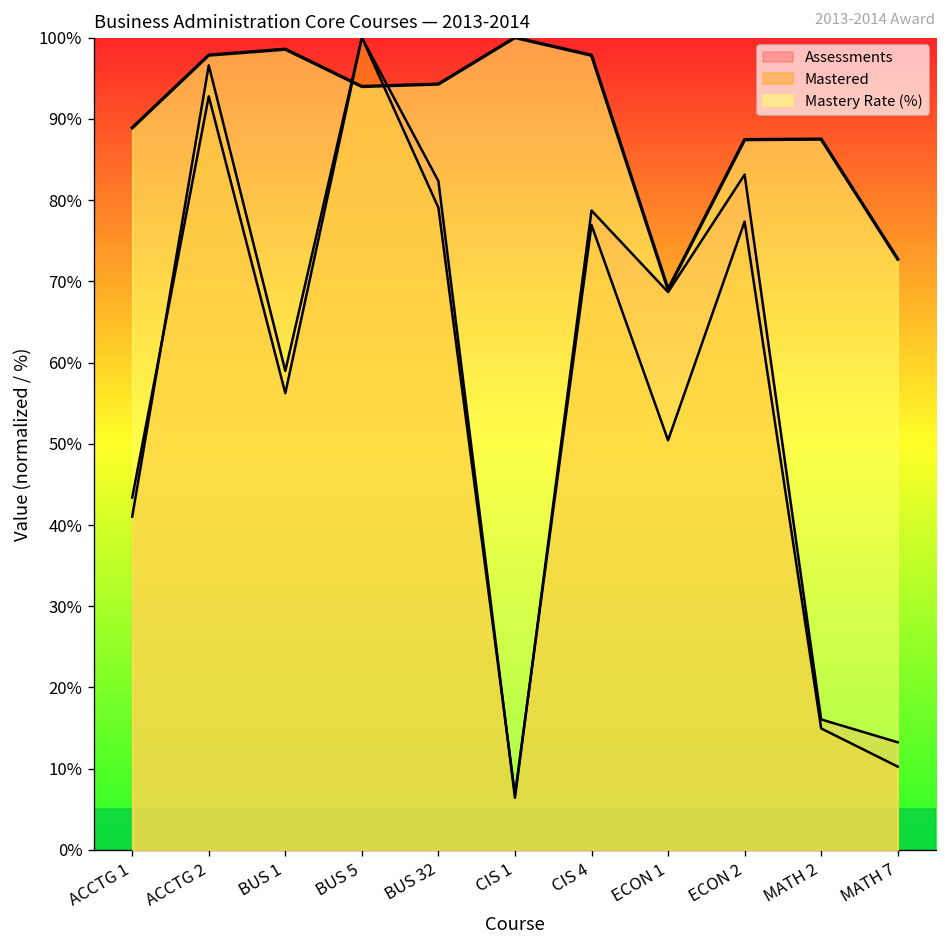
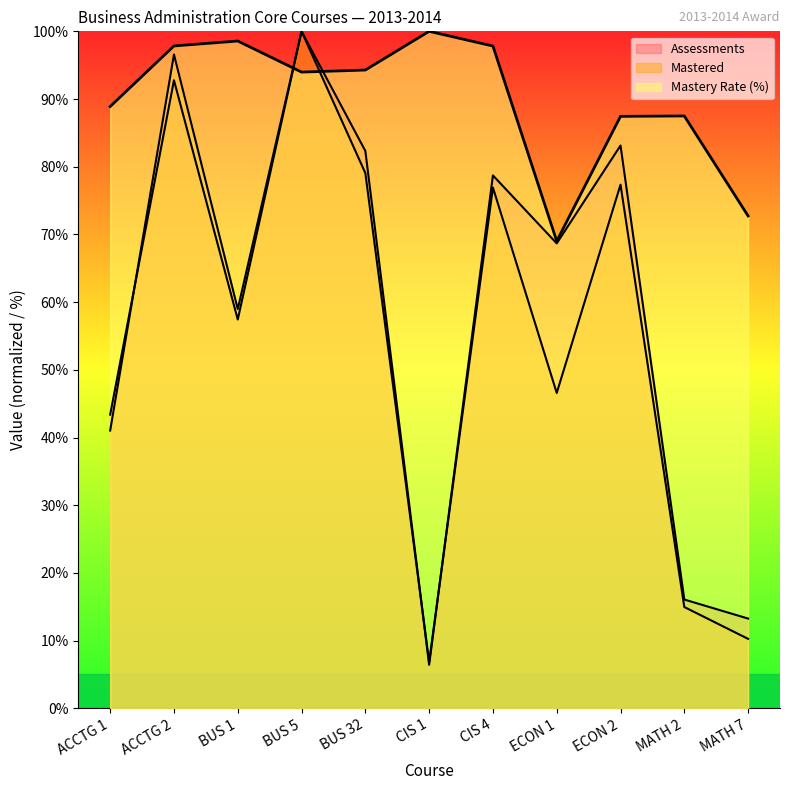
  {
    "Assessments": {
      "ACCTG 1": "43%",
      "ACCTG 2": "93%",
-     "BUS 1": "56%",
+     "BUS 1": "57%",
      "BUS 32": "82%",
      "CIS 1": "6%",
      "CIS 4": "79%",
      "ECON 2": "83%",
      "MATH 2": "16%",
      "MATH 7": "13%"
    },
    "Mastered": {
      "ACCTG 1": "41%",
      "ACCTG 2": "97%",
      "BUS 1": "59%",
      "BUS 32": "79%",
      "CIS 1": "7%",
      "CIS 4": "77%",
-     "ECON 1": "50%",
+     "ECON 1": "47%",
      "ECON 2": "77%",
      "MATH 2": "15%",
      "MATH 7": "10%"
    },
    "Mastery Rate (%)": {
      "ACCTG 1": "89%",
      "ACCTG 2": "98%",
      "BUS 1": "99%",
      "BUS 5": "94%",
      "BUS 32": "94%",
      "CIS 1": "100%",
      "CIS 4": "98%",
      "ECON 2": "87%",
      "MATH 2": "88%",
      "MATH 7": "73%"
    }
  }
